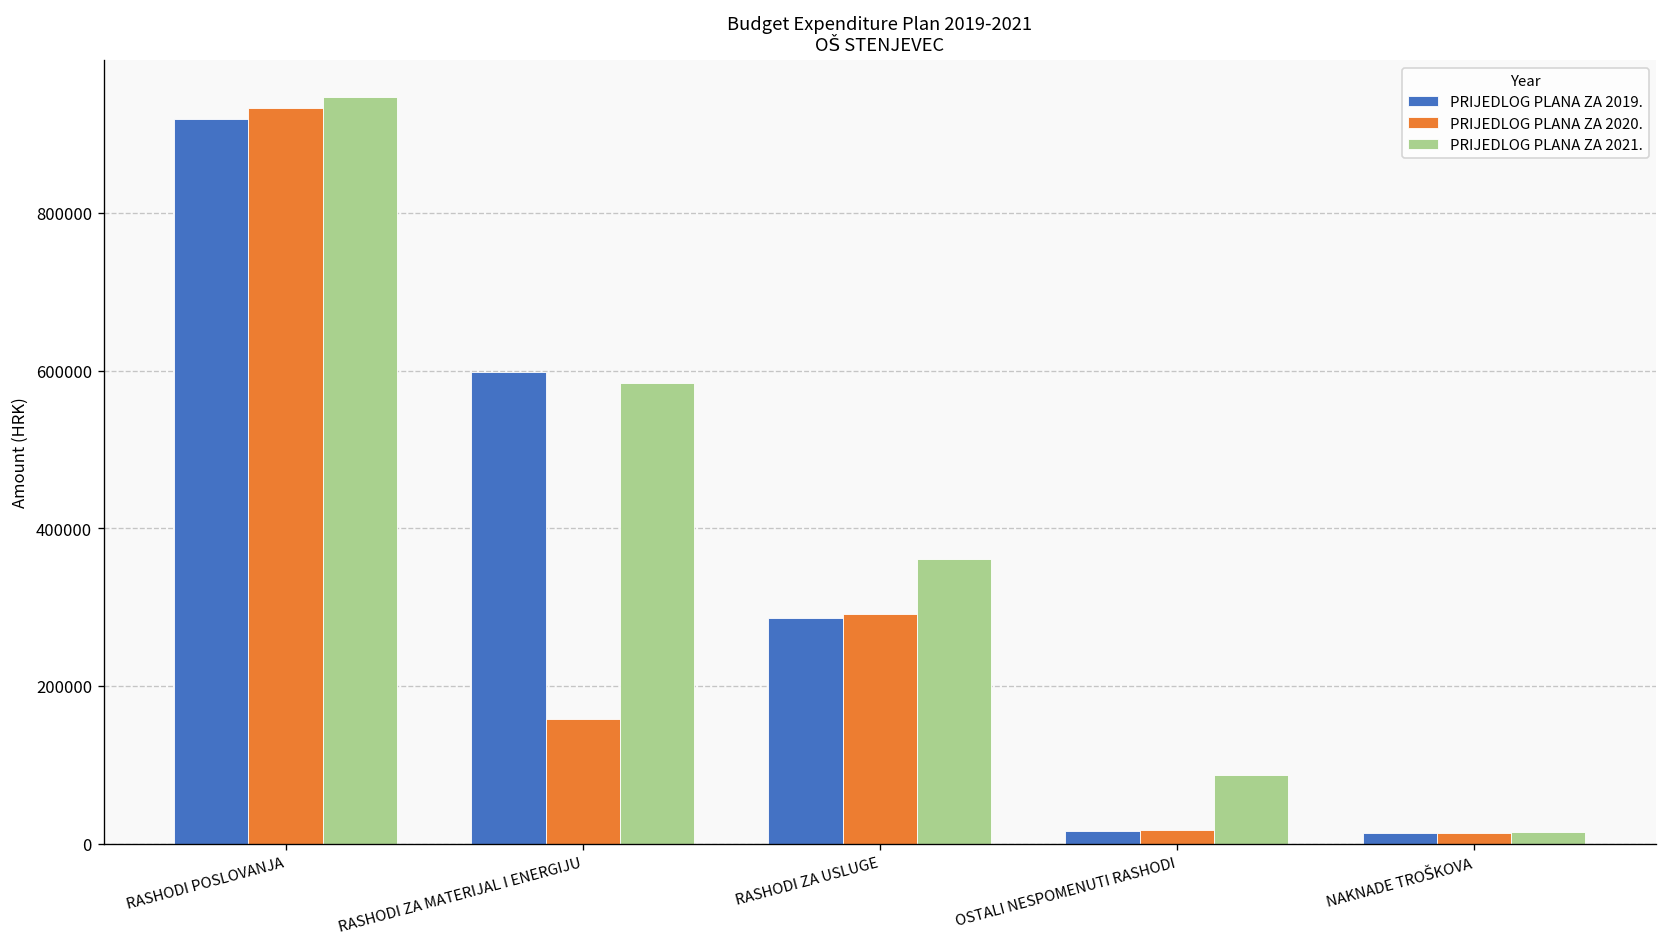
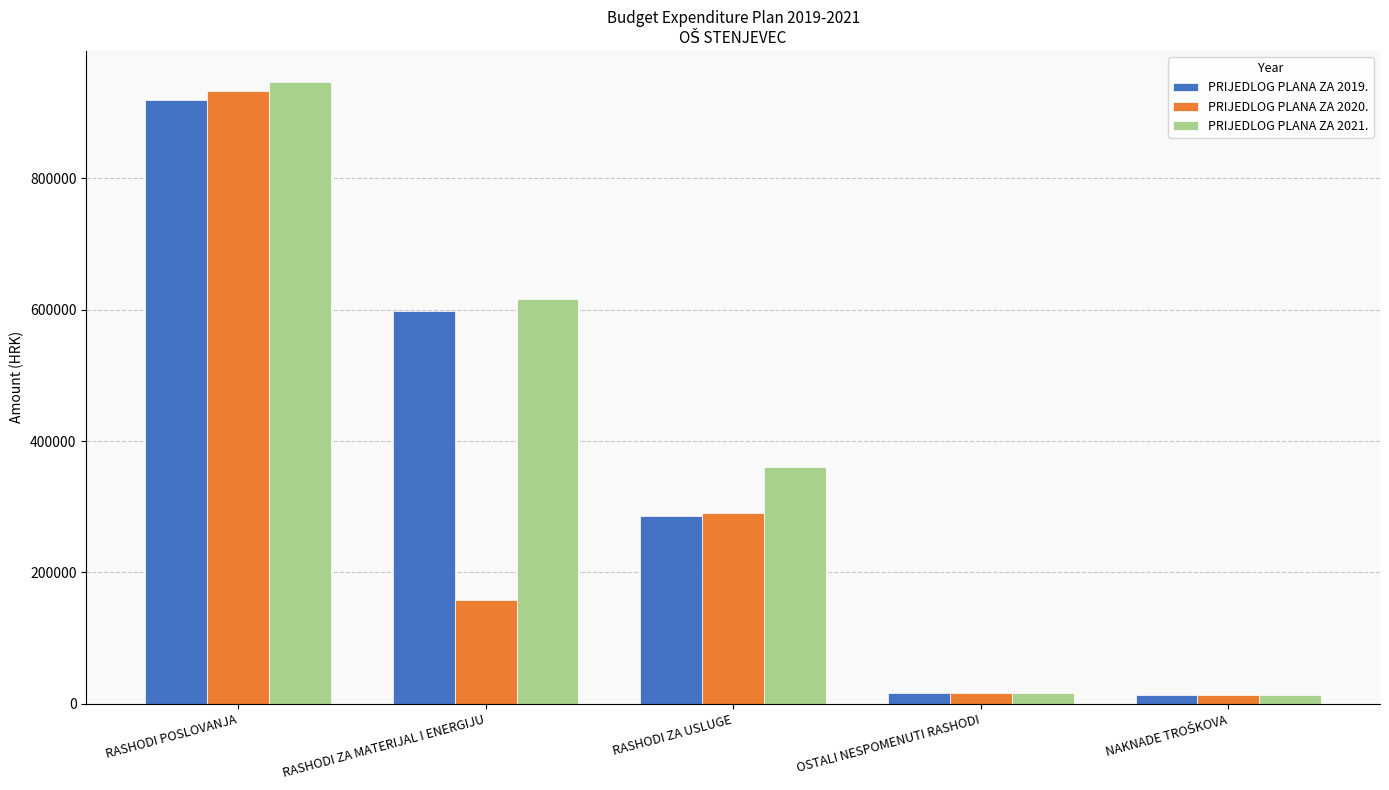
  {
    "PRIJEDLOG PLANA ZA 2019.": {
      "RASHODI POSLOVANJA": 920000,
      "RASHODI ZA MATERIJAL I ENERGIJU": 600000,
      "RASHODI ZA USLUGE": 290000,
      "OSTALI NESPOMENUTI RASHODI": 20000,
      "NAKNADE TROŠKOVA": 10000
    },
    "PRIJEDLOG PLANA ZA 2020.": {
      "RASHODI POSLOVANJA": 930000,
      "RASHODI ZA MATERIJAL I ENERGIJU": 160000,
      "RASHODI ZA USLUGE": 290000,
      "OSTALI NESPOMENUTI RASHODI": 20000,
      "NAKNADE TROŠKOVA": 10000
    },
    "PRIJEDLOG PLANA ZA 2021.": {
      "RASHODI POSLOVANJA": 950000,
-     "RASHODI ZA MATERIJAL I ENERGIJU": 580000,
+     "RASHODI ZA MATERIJAL I ENERGIJU": 620000,
      "RASHODI ZA USLUGE": 360000,
-     "OSTALI NESPOMENUTI RASHODI": 90000,
+     "OSTALI NESPOMENUTI RASHODI": 20000,
      "NAKNADE TROŠKOVA": 10000
    }
  }
